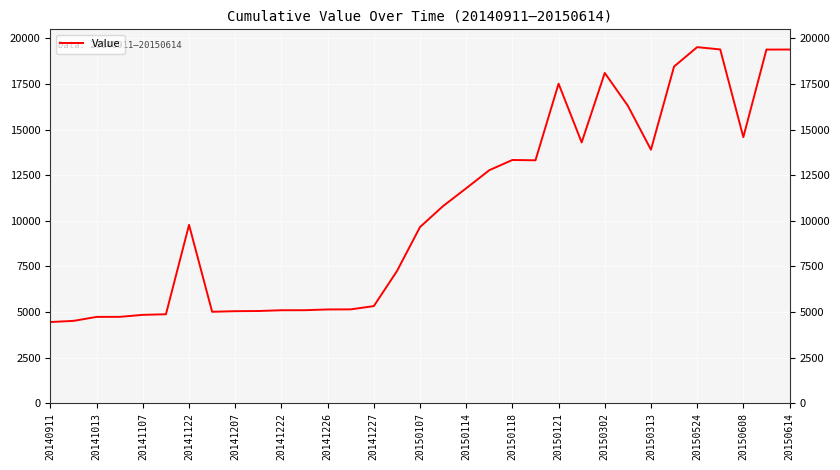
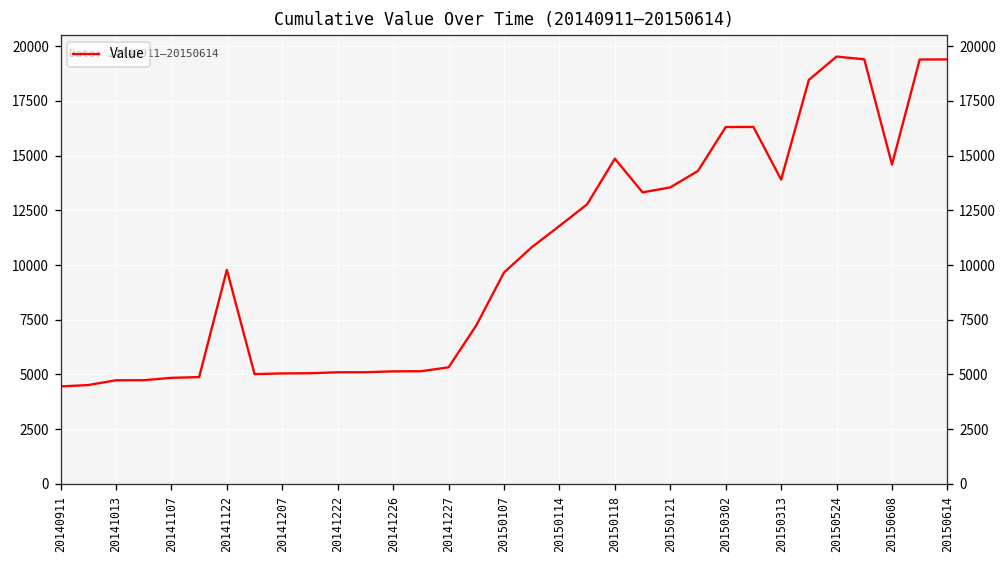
  {
    "20140911": 4500,
    "20141013": 4700,
    "20141107": 4800,
    "20141122": 9800,
    "20141207": 5000,
    "20141222": 5100,
    "20141226": 5100,
    "20150107": 9700,
    "20150114": 11800,
-   "20150118": 13300,
-   "20150121": 17500,
-   "20150302": 18100,
+   "20150118": 14900,
+   "20150121": 13500,
+   "20150302": 16300,
    "20150313": 13900,
    "20150524": 19500,
    "20150608": 14600,
    "20150614": 19400
  }
